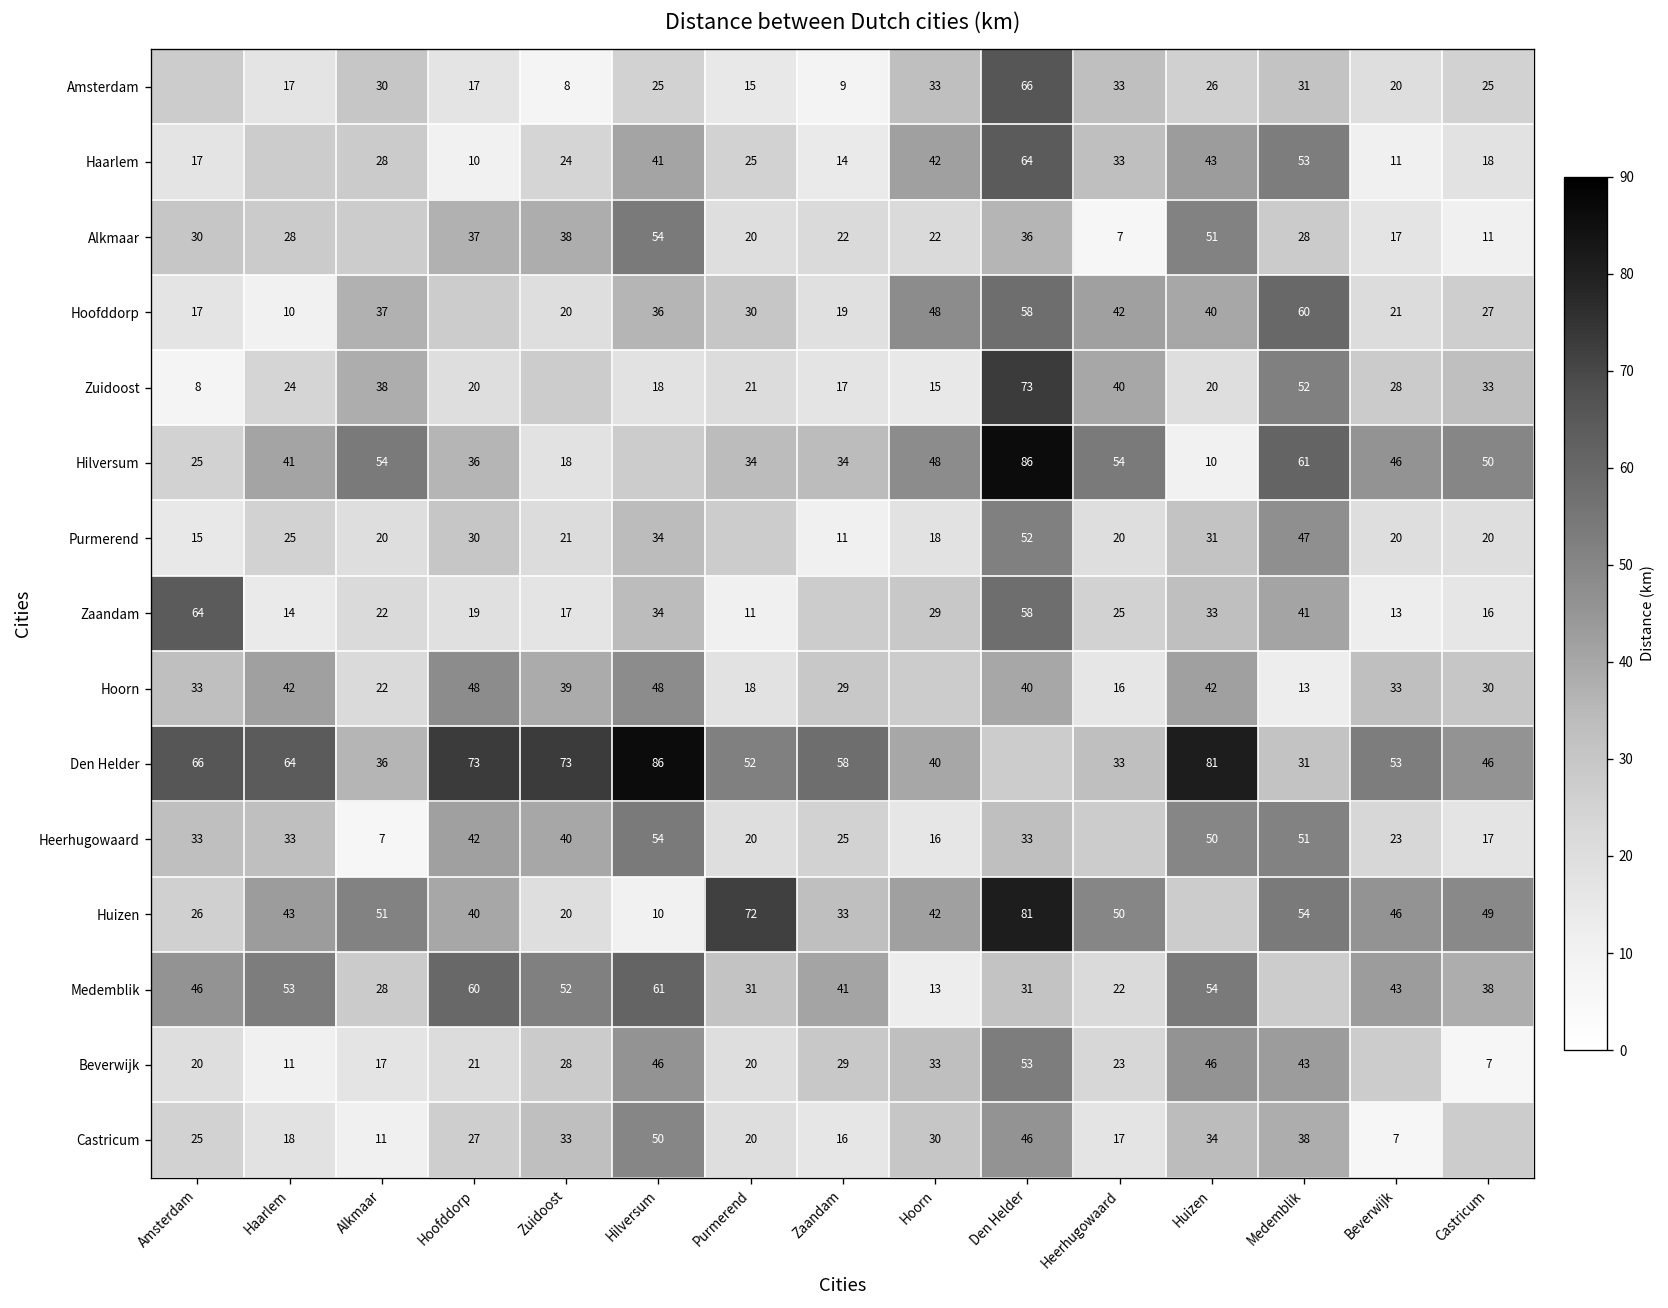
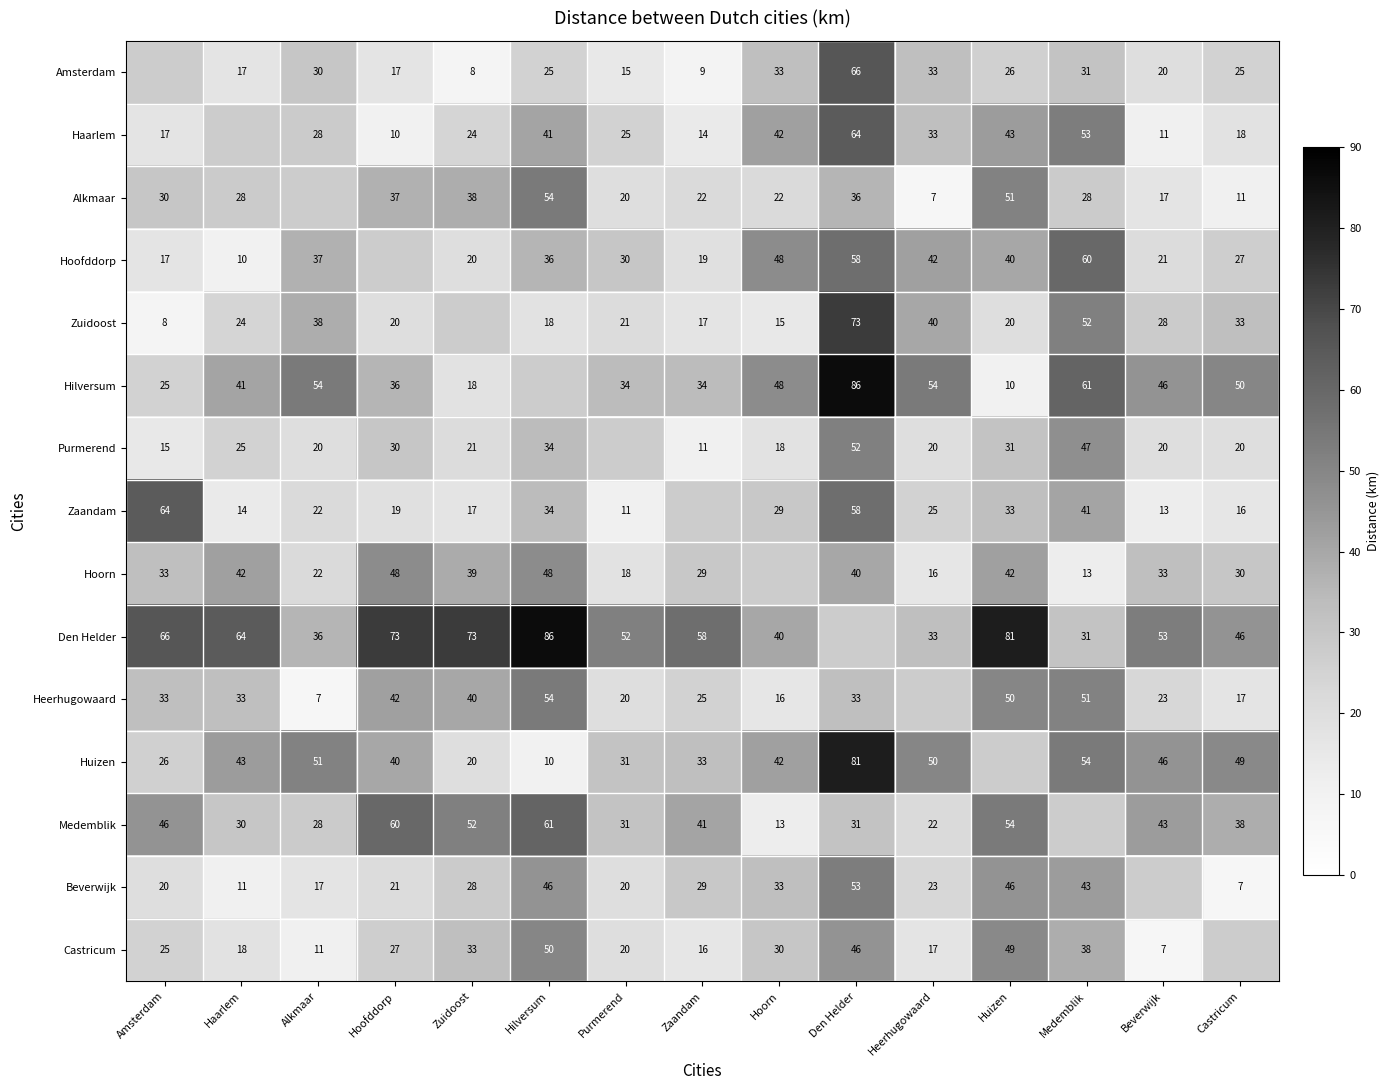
  {
    "Huizen": {
      "Amsterdam": 26,
      "Haarlem": 43,
      "Alkmaar": 51,
      "Hoofddorp": 40,
      "Zuidoost": 20,
      "Hilversum": 10,
-     "Purmerend": 72,
+     "Purmerend": 31,
      "Zaandam": 33,
      "Hoorn": 42,
      "Den Helder": 81,
      "Heerhugowaard": 50,
      "Medemblik": 54,
      "Beverwijk": 46,
      "Castricum": 49
    },
    "Medemblik": {
      "Amsterdam": 46,
-     "Haarlem": 53,
+     "Haarlem": 30,
      "Alkmaar": 28,
      "Hoofddorp": 60,
      "Zuidoost": 52,
      "Hilversum": 61,
      "Purmerend": 31,
      "Zaandam": 41,
      "Hoorn": 13,
      "Den Helder": 31,
      "Heerhugowaard": 22,
      "Huizen": 54,
      "Beverwijk": 43,
      "Castricum": 38
    },
    "Castricum": {
      "Amsterdam": 25,
      "Haarlem": 18,
      "Alkmaar": 11,
      "Hoofddorp": 27,
      "Zuidoost": 33,
      "Hilversum": 50,
      "Purmerend": 20,
      "Zaandam": 16,
      "Hoorn": 30,
      "Den Helder": 46,
      "Heerhugowaard": 17,
-     "Huizen": 34,
+     "Huizen": 49,
      "Medemblik": 38,
      "Beverwijk": 7
    }
  }
